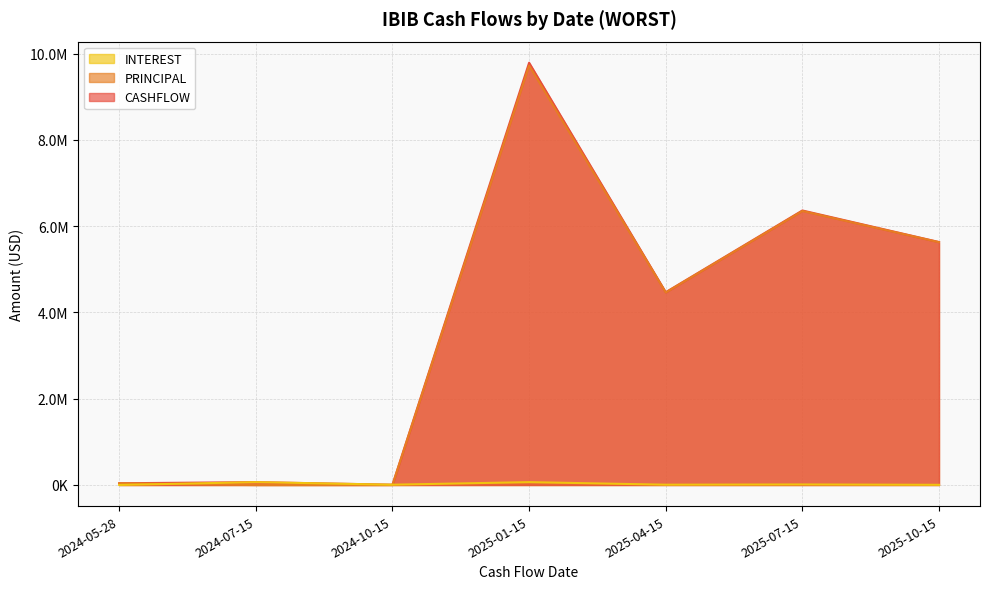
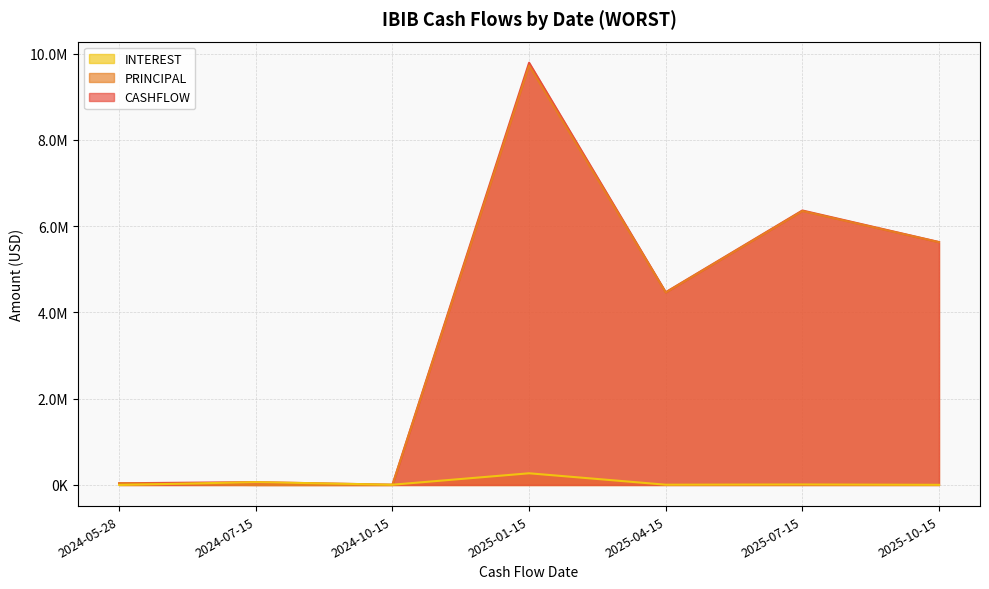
  {
    "INTEREST": {
-     "2025-01-15": 100000,
+     "2025-01-15": 300000,
      "2025-04-15": 0,
      "2025-07-15": 0,
      "2025-10-15": 0
    }
  }
